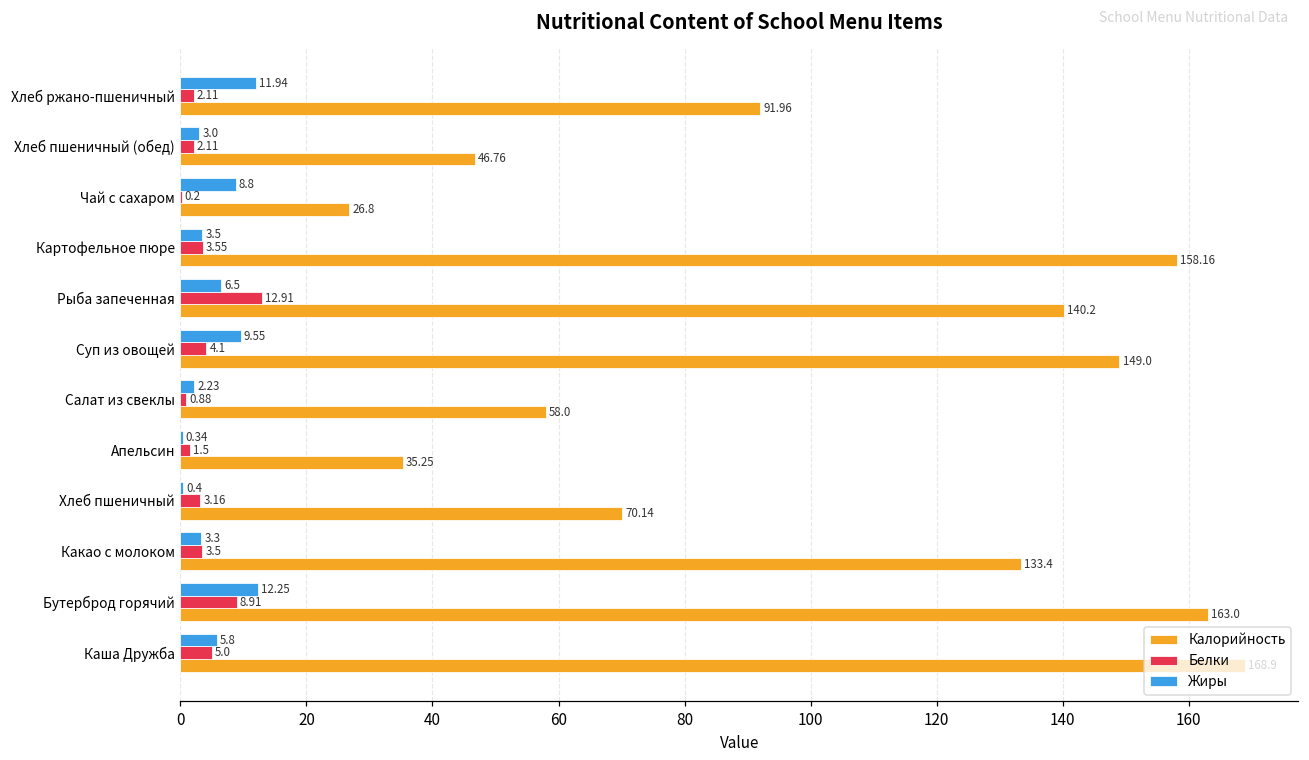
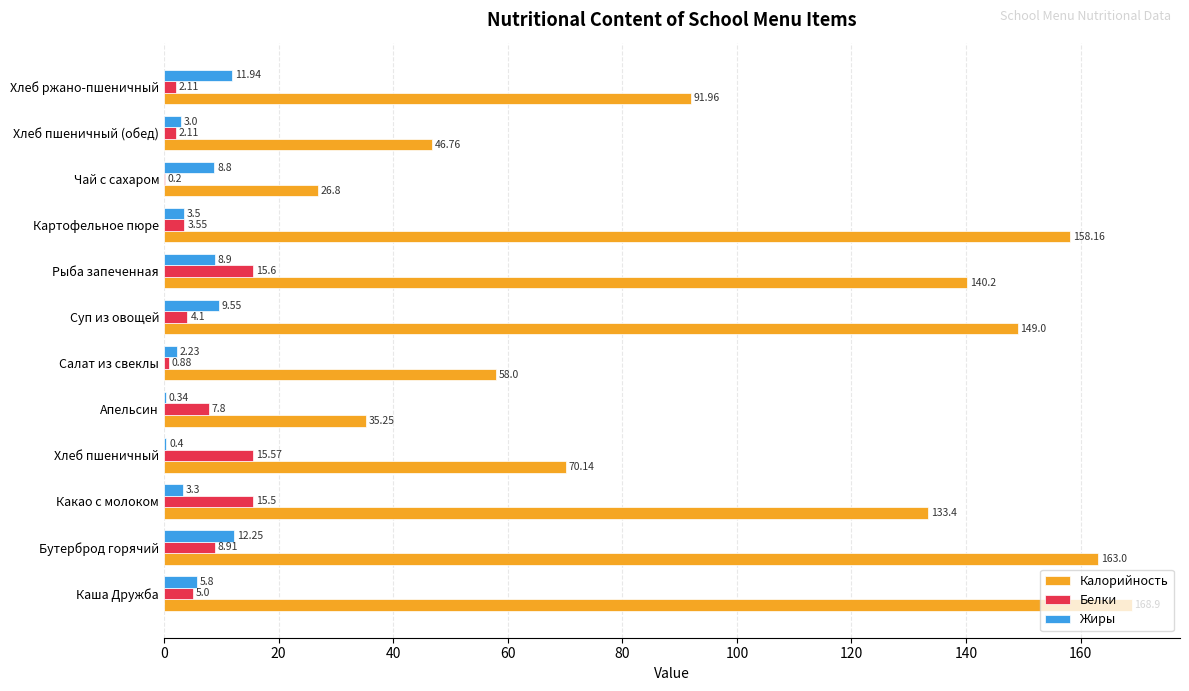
  {
    "Калорийность": {
      "Хлеб ржано-пшеничный": 91.96,
      "Хлеб пшеничный (обед)": 46.76,
      "Чай с сахаром": 26.8,
      "Картофельное пюре": 158.16,
      "Рыба запеченная": 140.2,
      "Суп из овощей": 149.0,
      "Салат из свеклы": 58.0,
      "Апельсин": 35.25,
      "Хлеб пшеничный": 70.14,
      "Какао с молоком": 133.4,
      "Бутерброд горячий": 163.0
    },
    "Белки": {
      "Хлеб ржано-пшеничный": 2.11,
      "Хлеб пшеничный (обед)": 2.11,
      "Чай с сахаром": 0.2,
      "Картофельное пюре": 3.55,
-     "Рыба запеченная": 12.91,
+     "Рыба запеченная": 15.6,
      "Суп из овощей": 4.1,
      "Салат из свеклы": 0.88,
-     "Апельсин": 1.5,
-     "Хлеб пшеничный": 3.16,
-     "Какао с молоком": 3.5,
+     "Апельсин": 7.8,
+     "Хлеб пшеничный": 15.57,
+     "Какао с молоком": 15.5,
      "Бутерброд горячий": 8.91,
      "Каша Дружба": 5.0
    },
    "Жиры": {
      "Хлеб ржано-пшеничный": 11.94,
      "Хлеб пшеничный (обед)": 3.0,
      "Чай с сахаром": 8.8,
      "Картофельное пюре": 3.5,
-     "Рыба запеченная": 6.5,
+     "Рыба запеченная": 8.9,
      "Суп из овощей": 9.55,
      "Салат из свеклы": 2.23,
      "Апельсин": 0.34,
      "Хлеб пшеничный": 0.4,
      "Какао с молоком": 3.3,
      "Бутерброд горячий": 12.25,
      "Каша Дружба": 5.8
    }
  }
